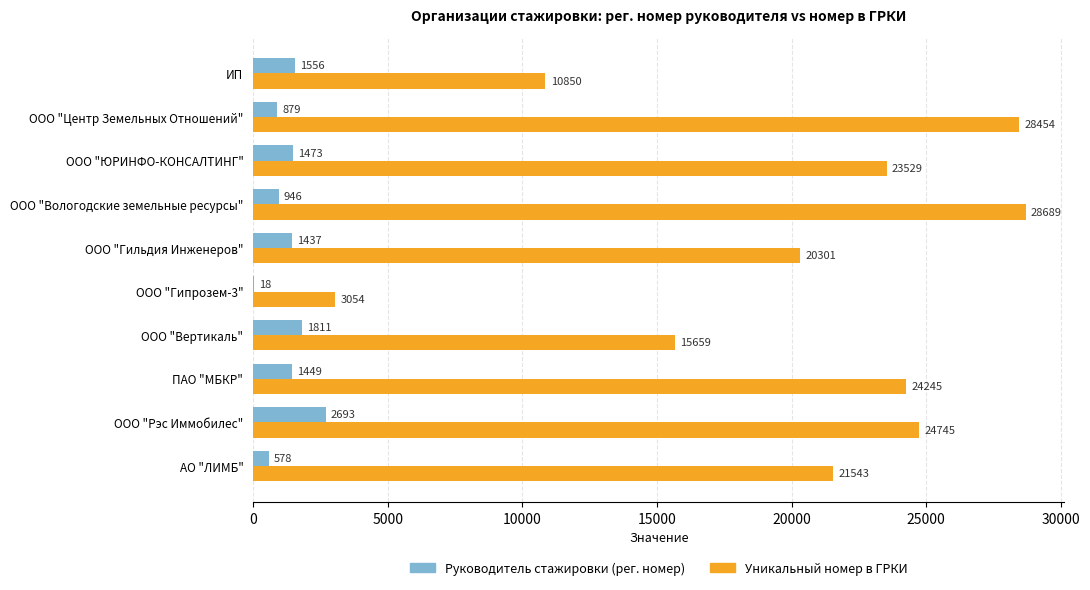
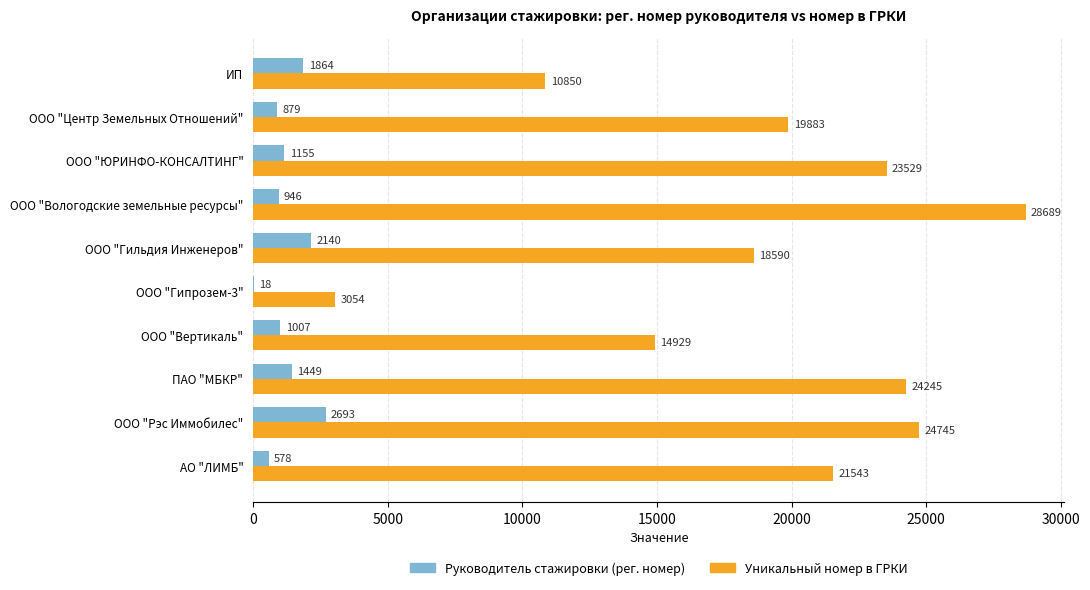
  {
    "Руководитель стажировки (рег. номер)": {
-     "ИП": 1556,
+     "ИП": 1864,
      "ООО \"Центр Земельных Отношений\"": 879,
-     "ООО \"ЮРИНФО-КОНСАЛТИНГ\"": 1473,
+     "ООО \"ЮРИНФО-КОНСАЛТИНГ\"": 1155,
      "ООО \"Вологодские земельные ресурсы\"": 946,
-     "ООО \"Гильдия Инженеров\"": 1437,
+     "ООО \"Гильдия Инженеров\"": 2140,
      "ООО \"Гипрозем-3\"": 18,
-     "ООО \"Вертикаль\"": 1811,
+     "ООО \"Вертикаль\"": 1007,
      "ПАО \"МБКР\"": 1449,
      "ООО \"Рэс Иммобилес\"": 2693,
      "АО \"ЛИМБ\"": 578
    },
    "Уникальный номер в ГРКИ": {
      "ИП": 10850,
-     "ООО \"Центр Земельных Отношений\"": 28454,
+     "ООО \"Центр Земельных Отношений\"": 19883,
      "ООО \"ЮРИНФО-КОНСАЛТИНГ\"": 23529,
      "ООО \"Вологодские земельные ресурсы\"": 28689,
-     "ООО \"Гильдия Инженеров\"": 20301,
+     "ООО \"Гильдия Инженеров\"": 18590,
      "ООО \"Гипрозем-3\"": 3054,
-     "ООО \"Вертикаль\"": 15659,
+     "ООО \"Вертикаль\"": 14929,
      "ПАО \"МБКР\"": 24245,
      "ООО \"Рэс Иммобилес\"": 24745,
      "АО \"ЛИМБ\"": 21543
    }
  }
